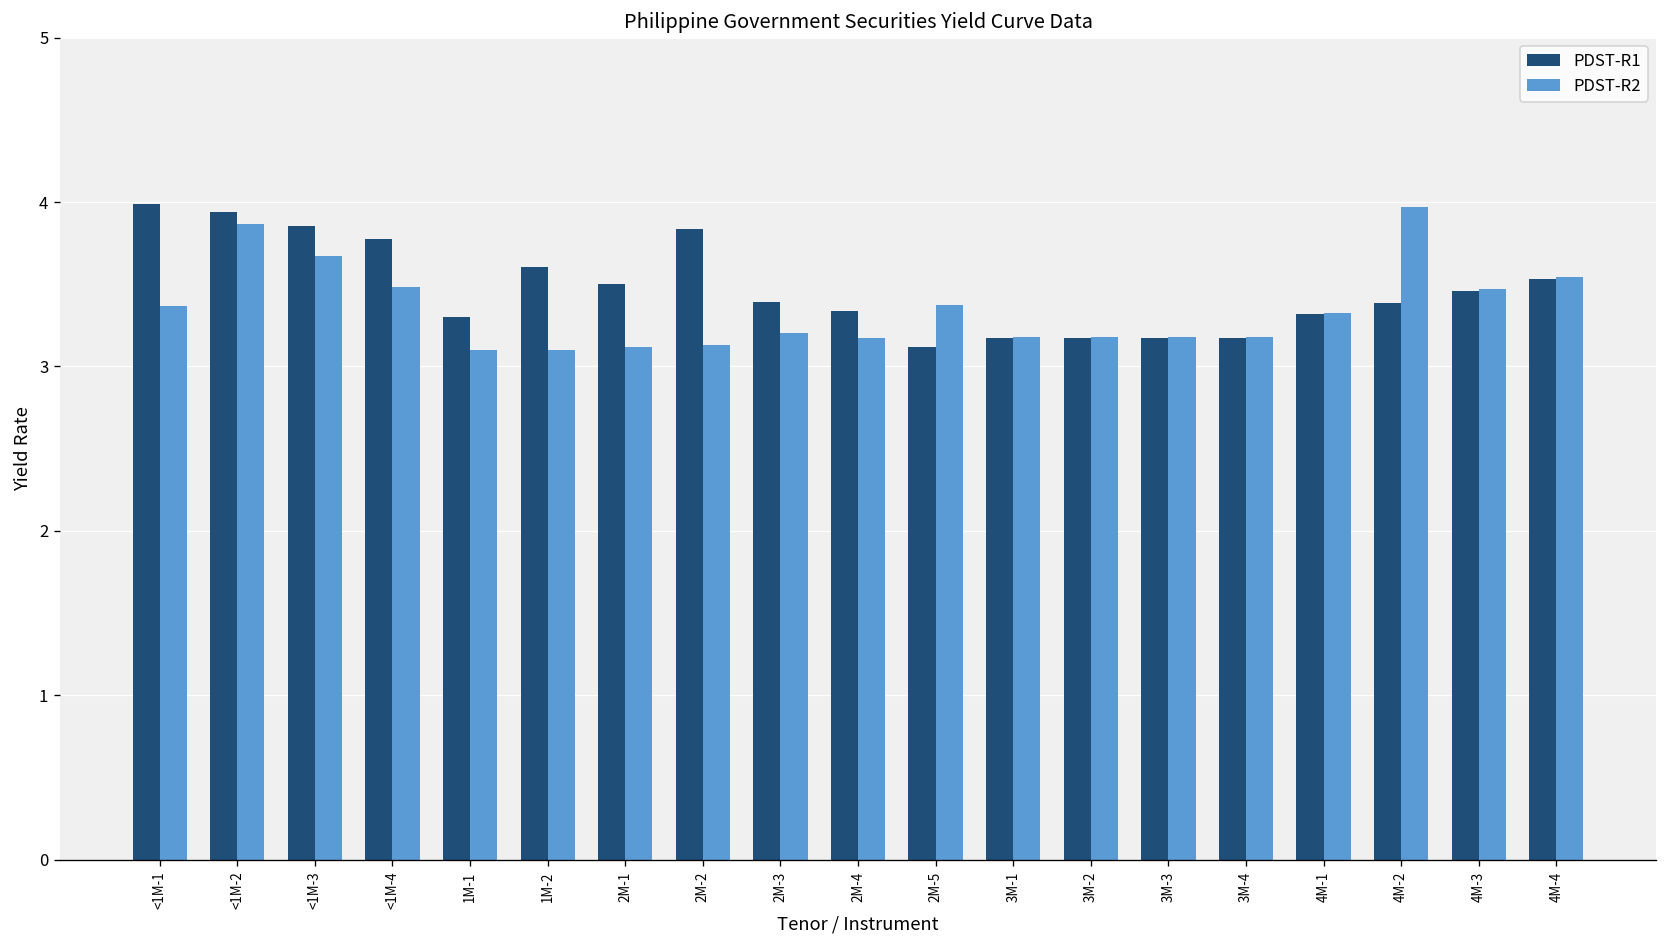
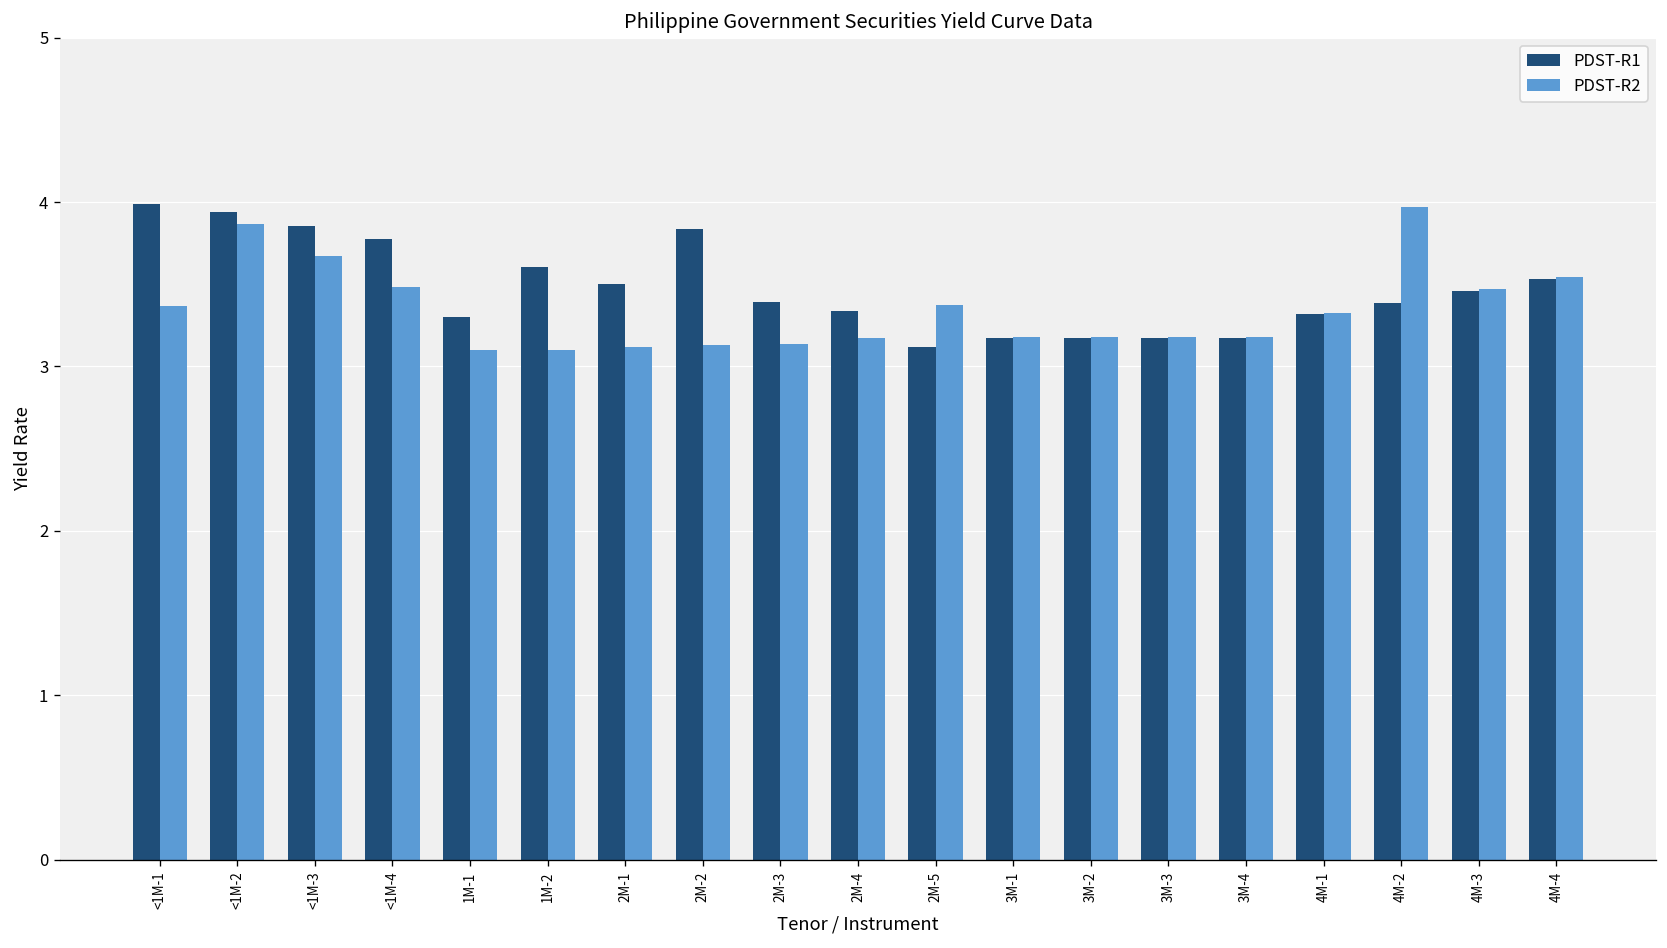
  {
    "PDST-R1": {
      "<1M-1": 3.99,
      "<1M-2": 3.94,
      "<1M-3": 3.86,
      "<1M-4": 3.77,
      "1M-1": 3.30,
      "1M-2": 3.61,
      "2M-1": 3.50,
      "2M-2": 3.84,
      "2M-3": 3.39,
      "2M-4": 3.34,
      "2M-5": 3.12,
      "3M-1": 3.17,
      "3M-2": 3.17,
      "3M-3": 3.17,
      "3M-4": 3.17,
      "4M-1": 3.32,
      "4M-2": 3.39,
      "4M-3": 3.46,
      "4M-4": 3.53
    },
    "PDST-R2": {
      "<1M-1": 3.36,
      "<1M-2": 3.86,
      "<1M-3": 3.67,
      "<1M-4": 3.48,
      "1M-1": 3.10,
      "1M-2": 3.10,
      "2M-1": 3.12,
      "2M-2": 3.13,
-     "2M-3": 3.20,
+     "2M-3": 3.14,
      "2M-4": 3.17,
      "2M-5": 3.38,
      "3M-1": 3.18,
      "3M-2": 3.18,
      "3M-3": 3.18,
      "3M-4": 3.18,
      "4M-1": 3.33,
      "4M-2": 3.97,
      "4M-3": 3.47,
      "4M-4": 3.55
    }
  }
